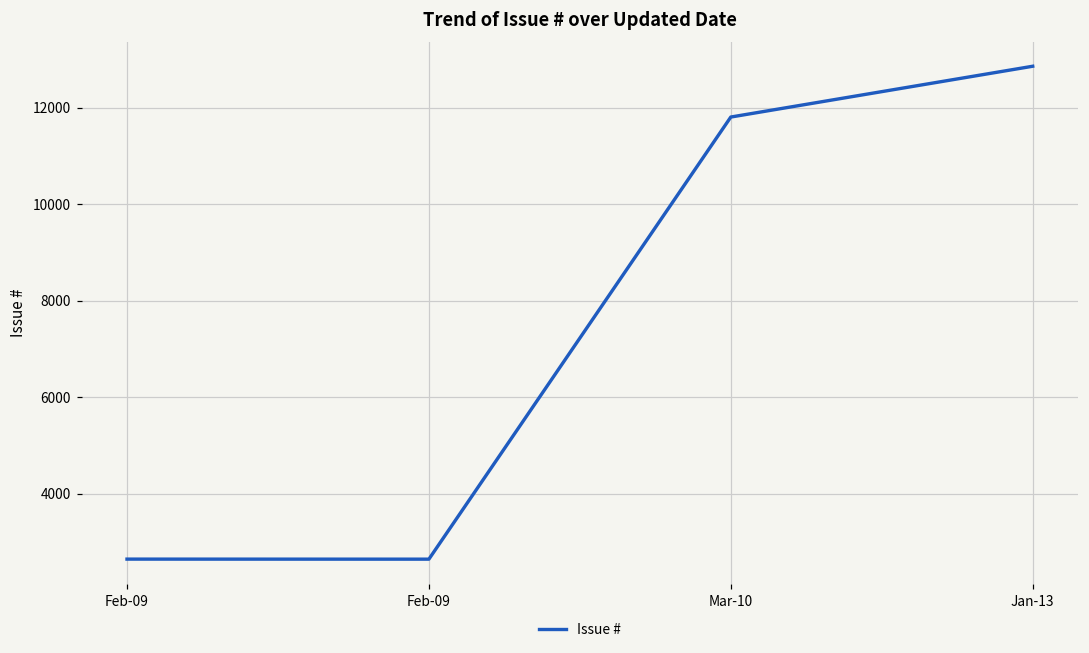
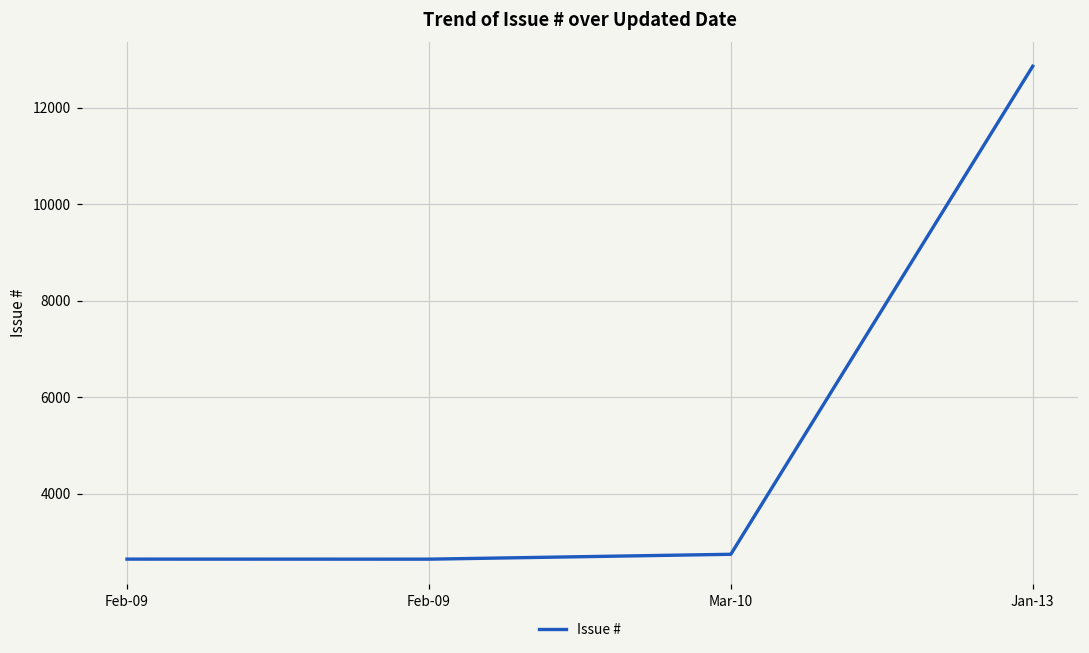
  {
-   "Mar-10": 11800,
+   "Mar-10": 2700,
    "Jan-13": 12900
  }
